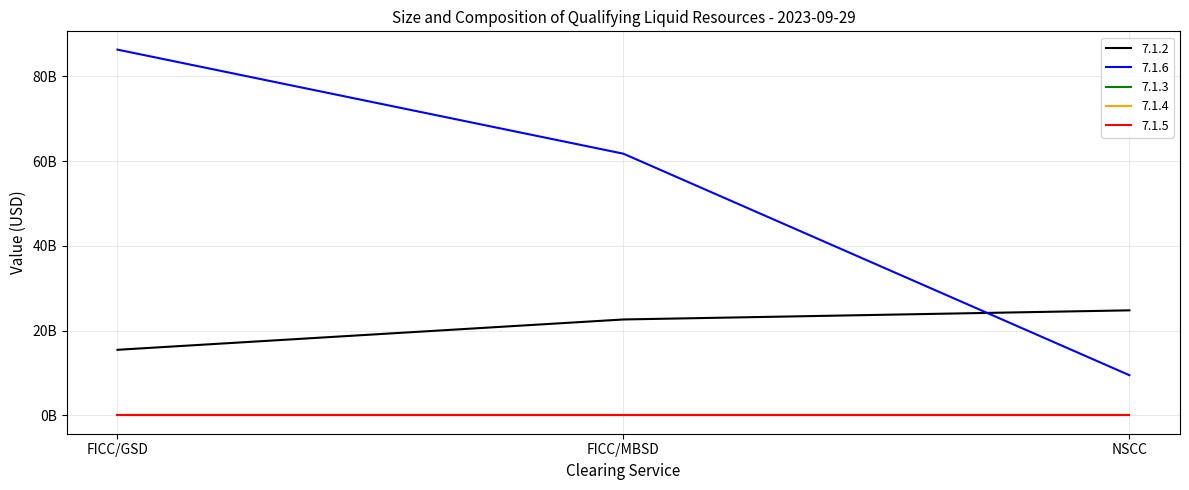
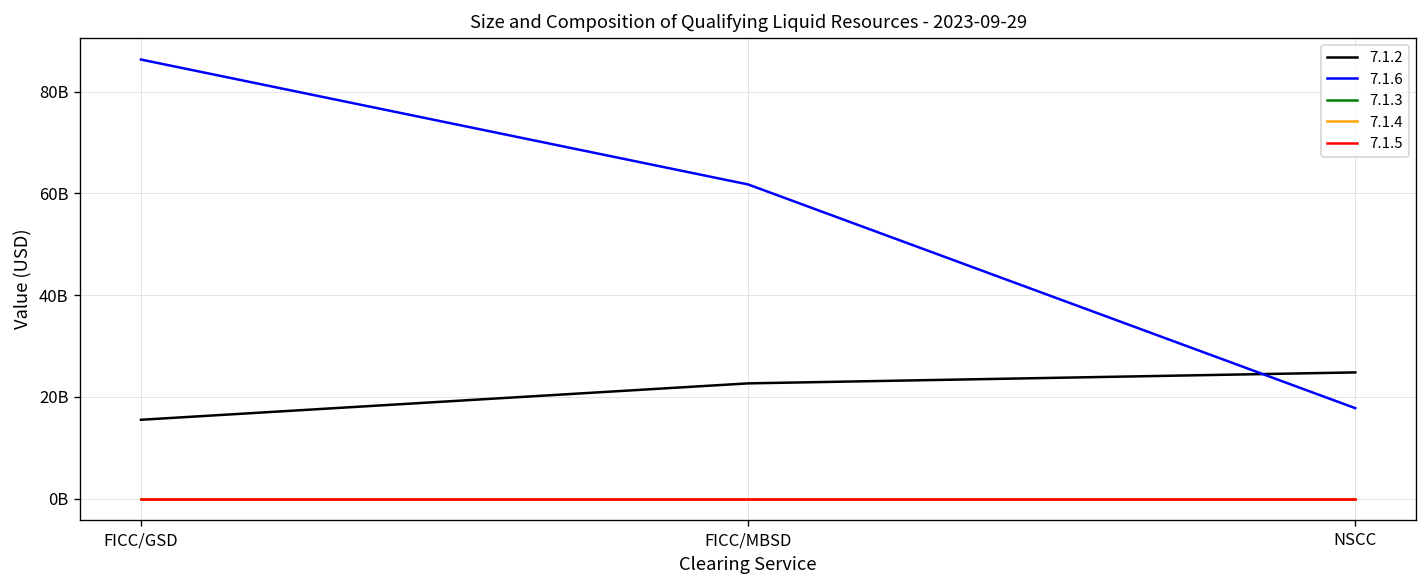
  {
    "7.1.2": {
      "FICC/GSD": 15000000000,
      "FICC/MBSD": 23000000000,
      "NSCC": 25000000000
    },
    "7.1.6": {
      "FICC/GSD": 86000000000,
      "FICC/MBSD": 62000000000,
-     "NSCC": 9000000000
+     "NSCC": 18000000000
    },
    "7.1.5": {
      "FICC/GSD": 0,
      "FICC/MBSD": 0,
      "NSCC": 0
    }
  }
